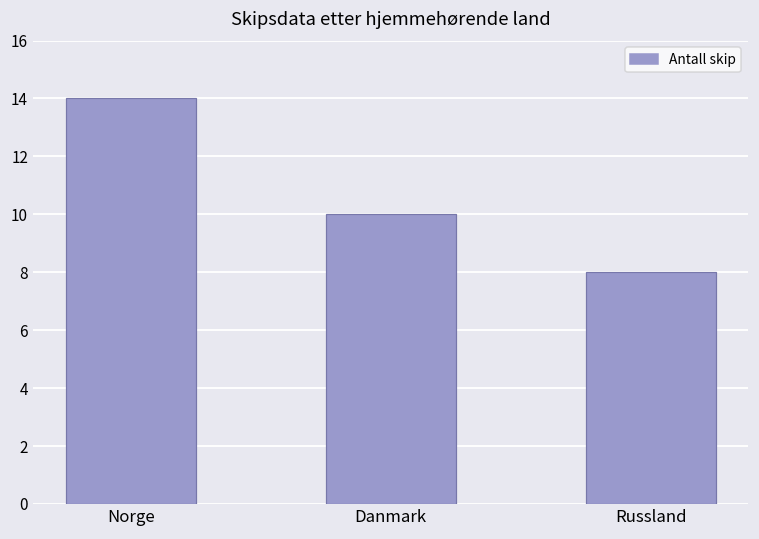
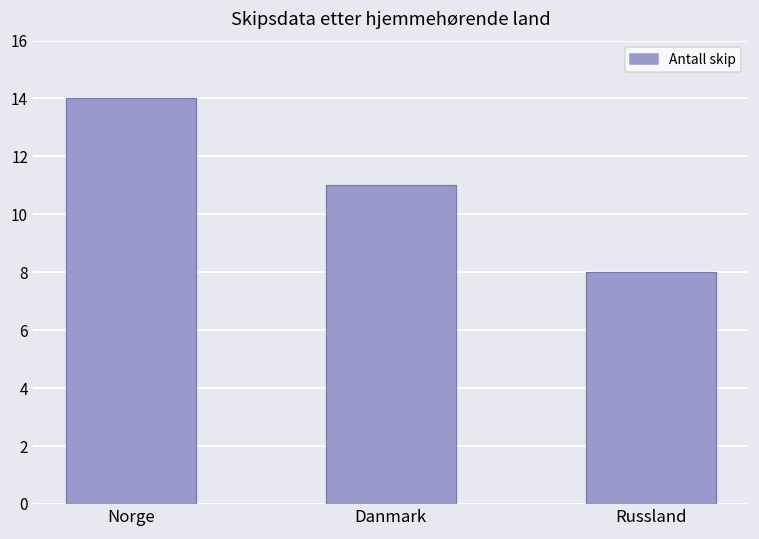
  {
    "Norge": 14,
-   "Danmark": 10,
+   "Danmark": 11,
    "Russland": 8
  }
